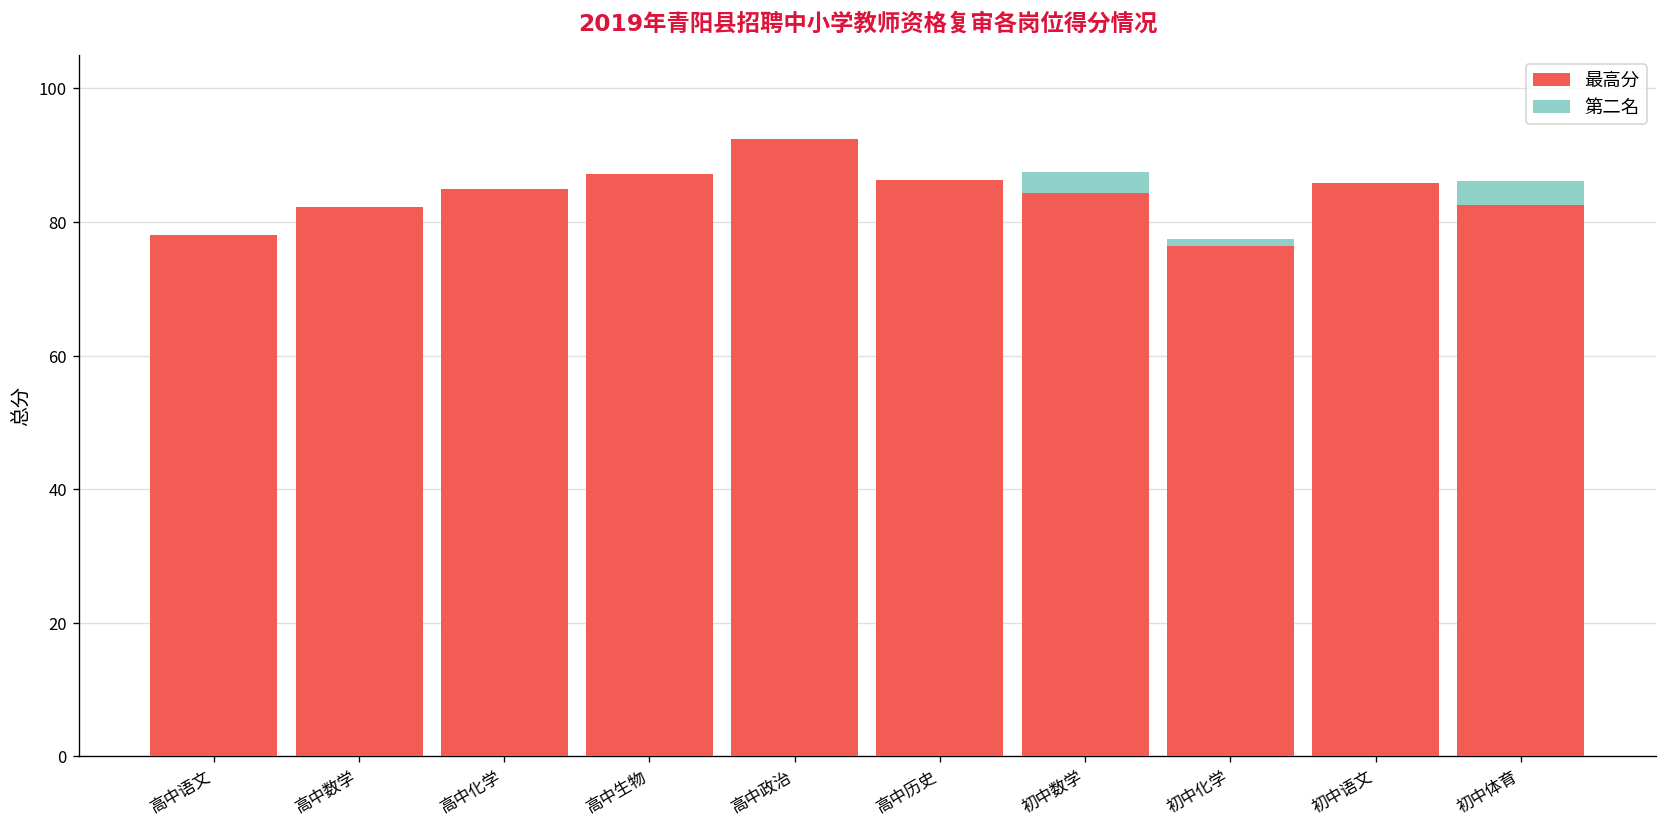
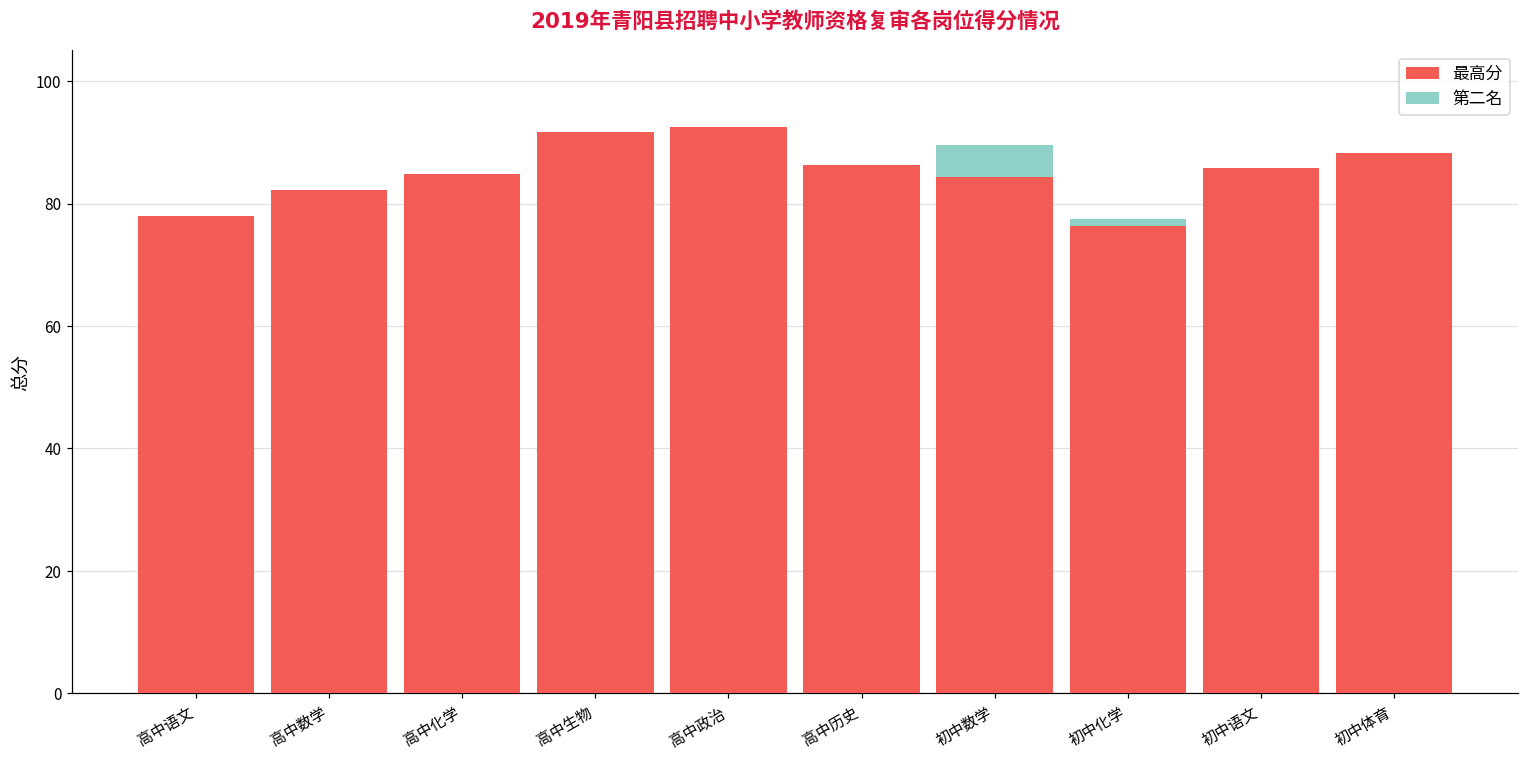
  {
    "最高分": {
      "高中语文": 78,
      "高中数学": 82,
      "高中化学": 85,
-     "高中生物": 87,
+     "高中生物": 92,
      "高中政治": 93,
      "高中历史": 86,
      "初中语文": 86,
-     "初中体育": 83
+     "初中体育": 88
    },
    "第二名": {
-     "初中数学": 88,
+     "初中数学": 90,
      "初中化学": 78
    }
  }
